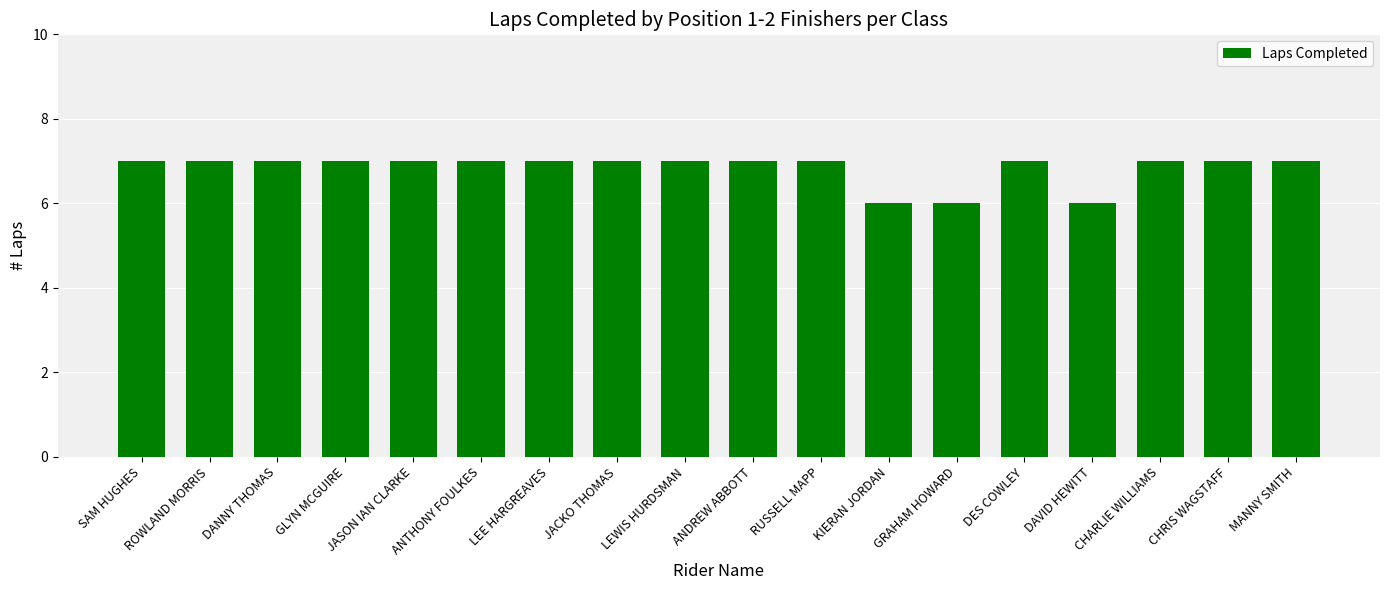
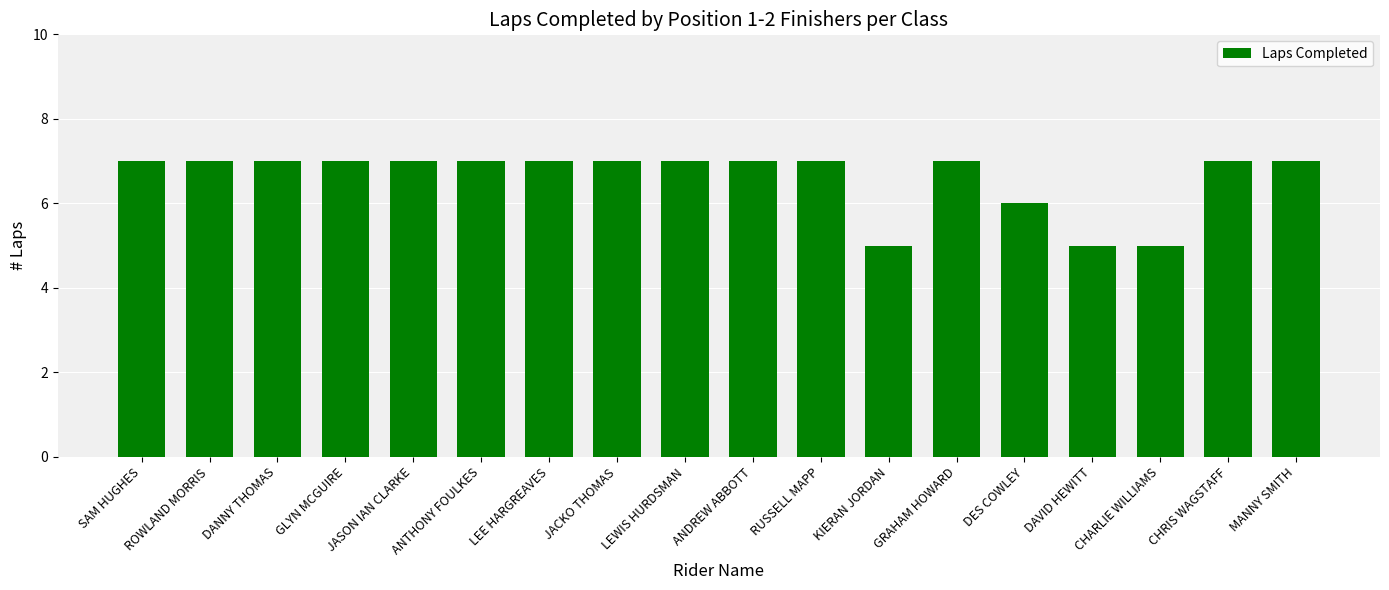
  {
    "SAM HUGHES": 7,
    "ROWLAND MORRIS": 7,
    "DANNY THOMAS": 7,
    "GLYN MCGUIRE": 7,
    "JASON IAN CLARKE": 7,
    "ANTHONY FOULKES": 7,
    "LEE HARGREAVES": 7,
    "JACKO THOMAS": 7,
    "LEWIS HURDSMAN": 7,
    "ANDREW ABBOTT": 7,
    "RUSSELL MAPP": 7,
-   "KIERAN JORDAN": 6,
-   "GRAHAM HOWARD": 6,
-   "DES COWLEY": 7,
-   "DAVID HEWITT": 6,
-   "CHARLIE WILLIAMS": 7,
+   "KIERAN JORDAN": 5,
+   "GRAHAM HOWARD": 7,
+   "DES COWLEY": 6,
+   "DAVID HEWITT": 5,
+   "CHARLIE WILLIAMS": 5,
    "CHRIS WAGSTAFF": 7,
    "MANNY SMITH": 7
  }
